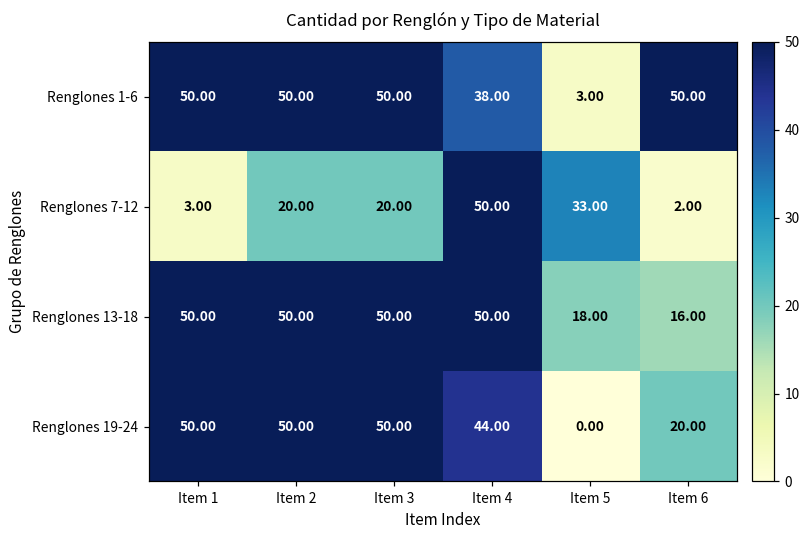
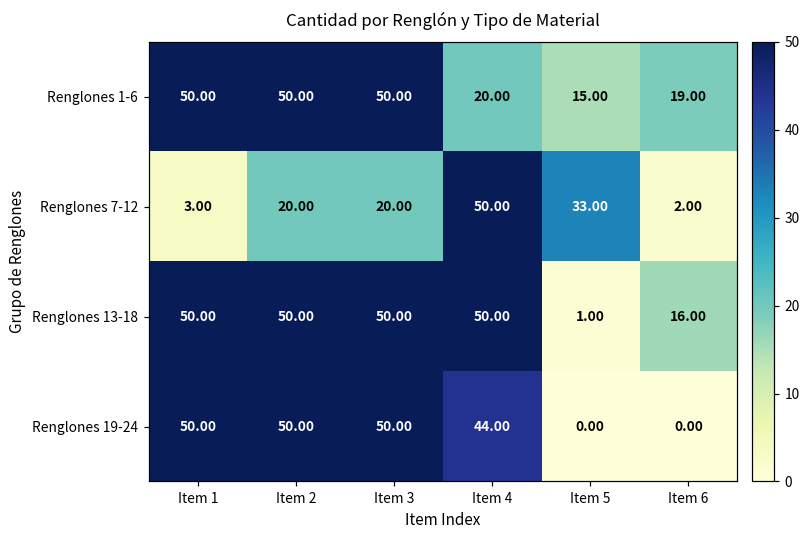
  {
    "Renglones 1-6": {
      "Item 1": 50.00,
      "Item 2": 50.00,
      "Item 3": 50.00,
-     "Item 4": 38.00,
-     "Item 5": 3.00,
-     "Item 6": 50.00
+     "Item 4": 20.00,
+     "Item 5": 15.00,
+     "Item 6": 19.00
    },
    "Renglones 7-12": {
      "Item 1": 3.00,
      "Item 2": 20.00,
      "Item 3": 20.00,
      "Item 4": 50.00,
      "Item 5": 33.00,
      "Item 6": 2.00
    },
    "Renglones 13-18": {
      "Item 1": 50.00,
      "Item 2": 50.00,
      "Item 3": 50.00,
      "Item 4": 50.00,
-     "Item 5": 18.00,
+     "Item 5": 1.00,
      "Item 6": 16.00
    },
    "Renglones 19-24": {
      "Item 1": 50.00,
      "Item 2": 50.00,
      "Item 3": 50.00,
      "Item 4": 44.00,
      "Item 5": 0.00,
-     "Item 6": 20.00
+     "Item 6": 0.00
    }
  }
